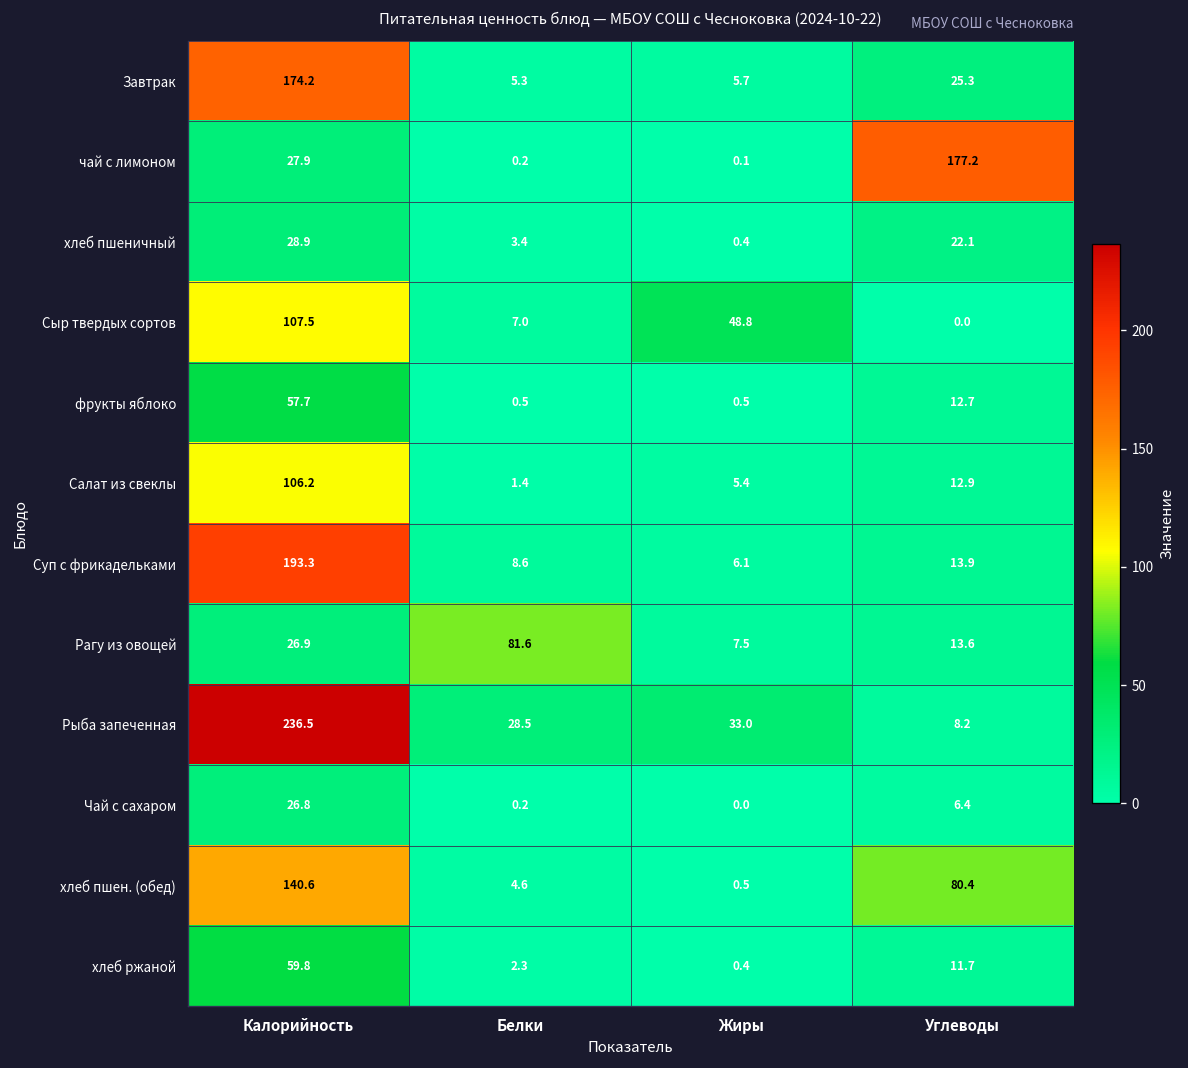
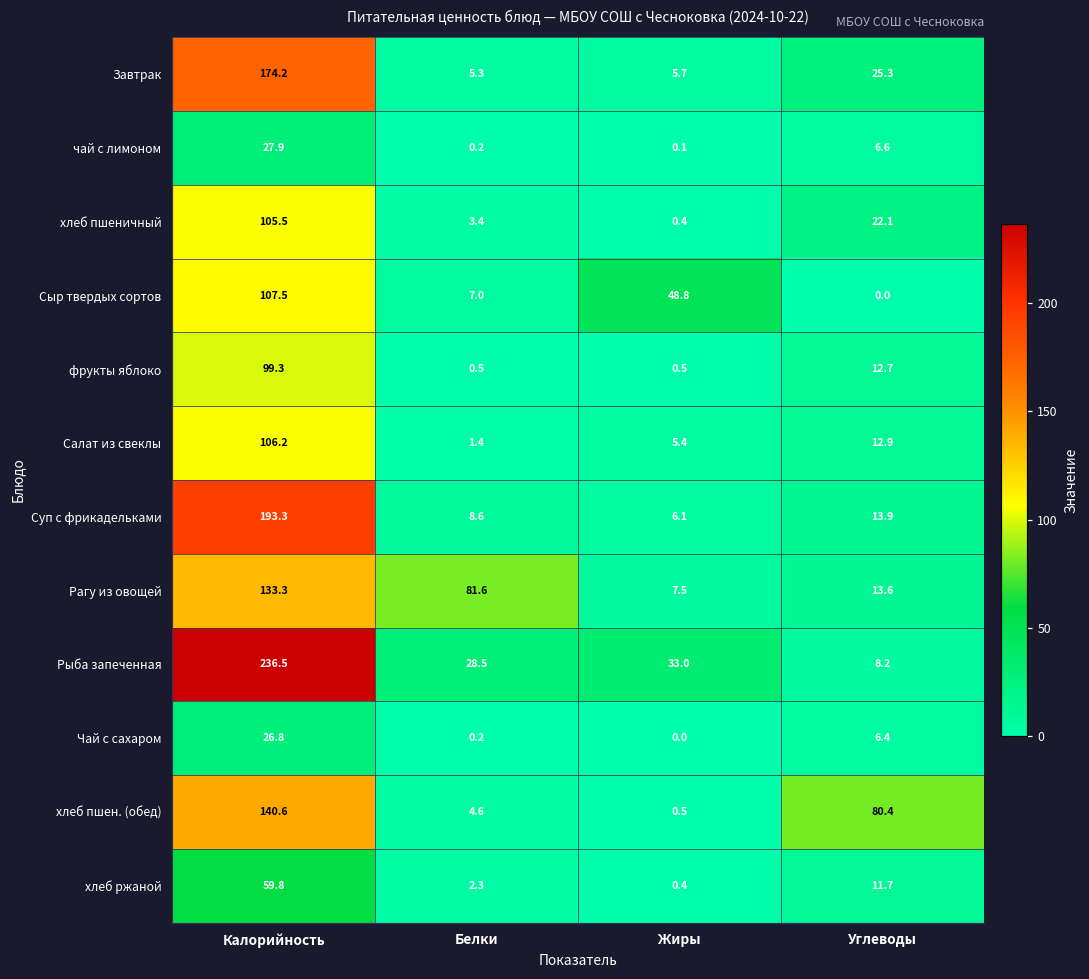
  {
    "Завтрак": {
      "Калорийность": 174.2,
      "Белки": 5.3,
      "Жиры": 5.7,
      "Углеводы": 25.3
    },
    "чай с лимоном": {
      "Калорийность": 27.9,
      "Белки": 0.2,
      "Жиры": 0.1,
-     "Углеводы": 177.2
+     "Углеводы": 6.6
    },
    "хлеб пшеничный": {
-     "Калорийность": 28.9,
+     "Калорийность": 105.5,
      "Белки": 3.4,
      "Жиры": 0.4,
      "Углеводы": 22.1
    },
    "Сыр твердых сортов": {
      "Калорийность": 107.5,
      "Белки": 7.0,
      "Жиры": 48.8,
      "Углеводы": 0.0
    },
    "фрукты яблоко": {
-     "Калорийность": 57.7,
+     "Калорийность": 99.3,
      "Белки": 0.5,
      "Жиры": 0.5,
      "Углеводы": 12.7
    },
    "Салат из свеклы": {
      "Калорийность": 106.2,
      "Белки": 1.4,
      "Жиры": 5.4,
      "Углеводы": 12.9
    },
    "Суп с фрикадельками": {
      "Калорийность": 193.3,
      "Белки": 8.6,
      "Жиры": 6.1,
      "Углеводы": 13.9
    },
    "Рагу из овощей": {
-     "Калорийность": 26.9,
+     "Калорийность": 133.3,
      "Белки": 81.6,
      "Жиры": 7.5,
      "Углеводы": 13.6
    },
    "Рыба запеченная": {
      "Калорийность": 236.5,
      "Белки": 28.5,
      "Жиры": 33.0,
      "Углеводы": 8.2
    },
    "Чай с сахаром": {
      "Калорийность": 26.8,
      "Белки": 0.2,
      "Жиры": 0.0,
      "Углеводы": 6.4
    },
    "хлеб пшен. (обед)": {
      "Калорийность": 140.6,
      "Белки": 4.6,
      "Жиры": 0.5,
      "Углеводы": 80.4
    },
    "хлеб ржаной": {
      "Калорийность": 59.8,
      "Белки": 2.3,
      "Жиры": 0.4,
      "Углеводы": 11.7
    }
  }
